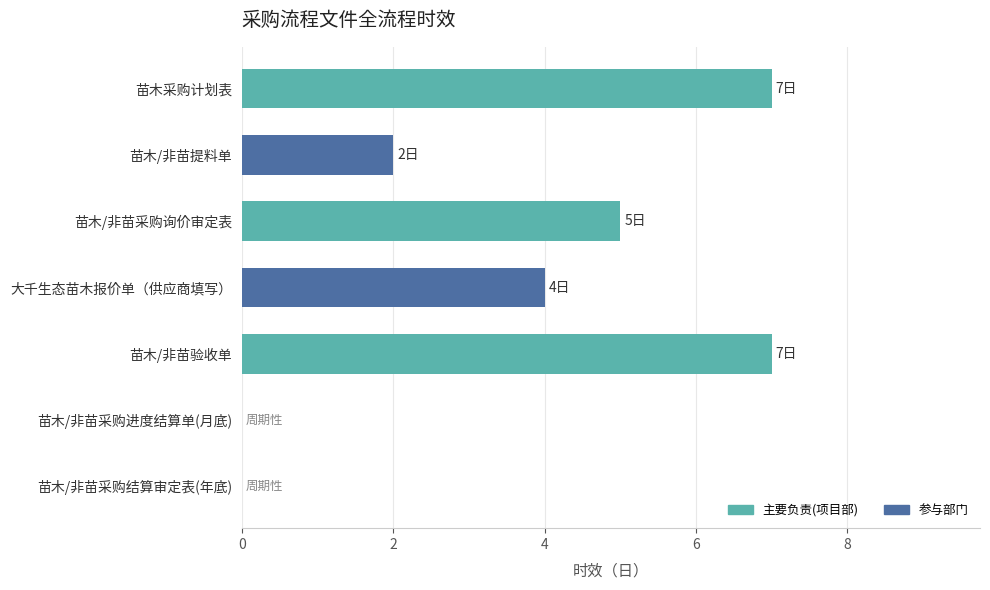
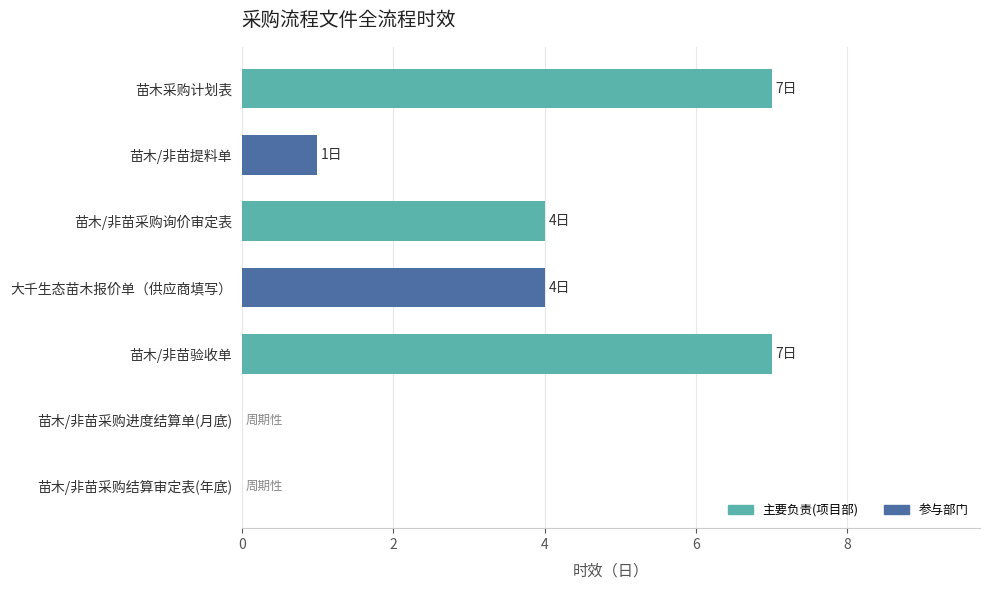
  {
    "苗木采购计划表": "7日",
-   "苗木/非苗提料单": "2日",
-   "苗木/非苗采购询价审定表": "5日",
+   "苗木/非苗提料单": "1日",
+   "苗木/非苗采购询价审定表": "4日",
    "大千生态苗木报价单（供应商填写）": "4日",
    "苗木/非苗验收单": "7日"
  }
